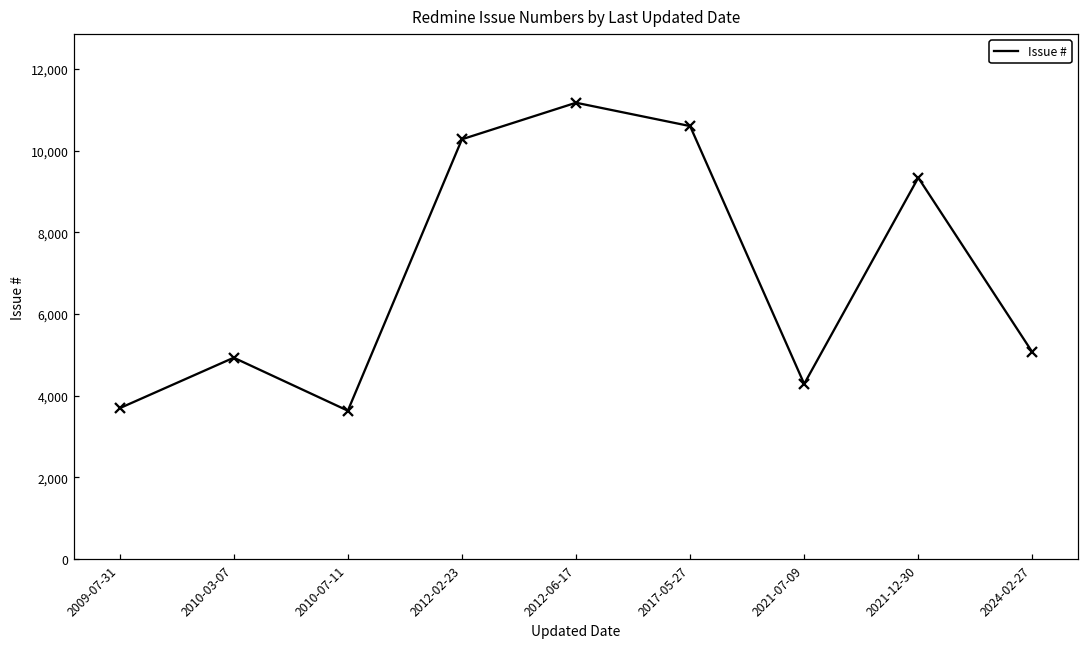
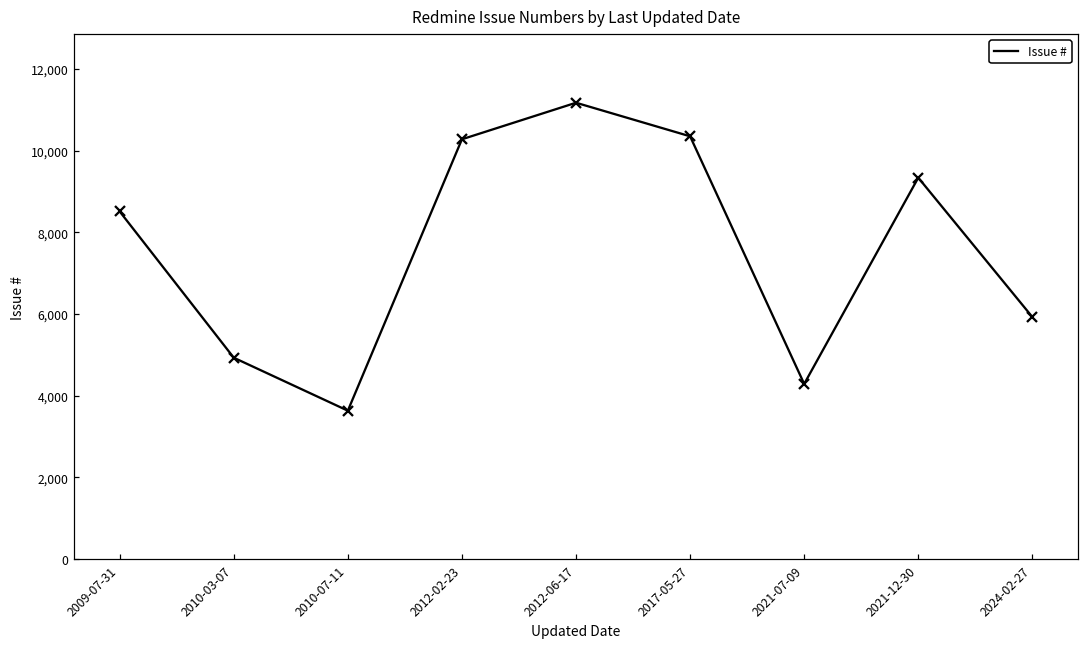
  {
-   "2009-07-31": "3,700",
+   "2009-07-31": "8,500",
    "2010-03-07": "4,900",
    "2010-07-11": "3,600",
    "2012-02-23": "10,300",
    "2012-06-17": "11,200",
-   "2017-05-27": "10,600",
+   "2017-05-27": "10,300",
    "2021-07-09": "4,300",
    "2021-12-30": "9,300",
-   "2024-02-27": "5,100"
+   "2024-02-27": "5,900"
  }
